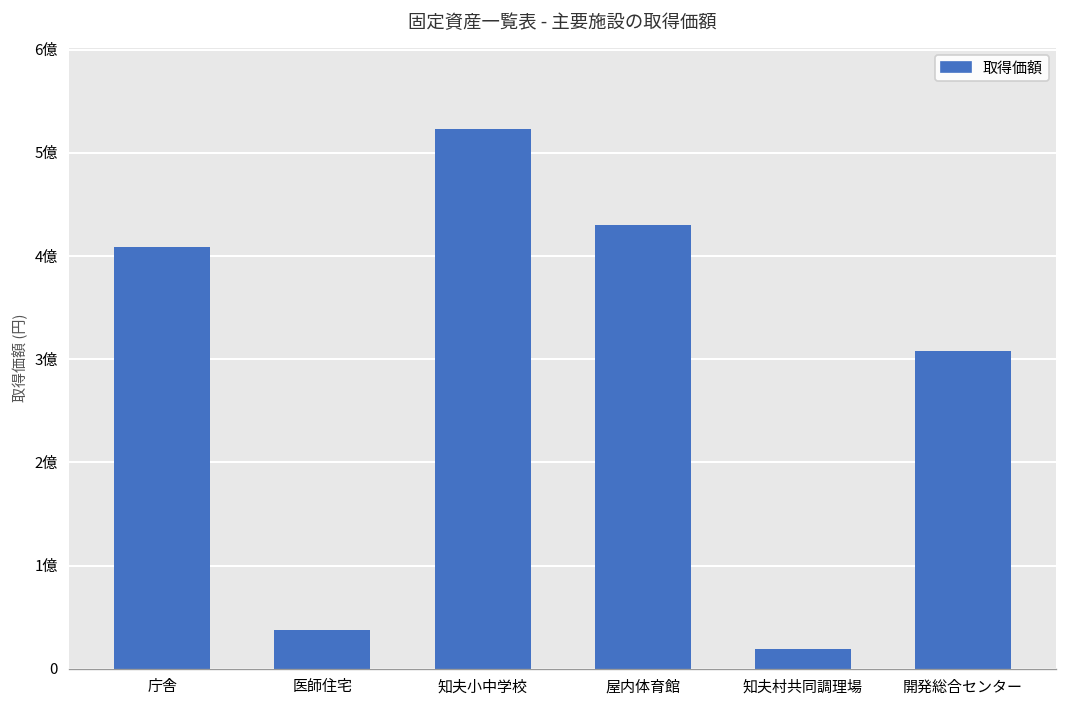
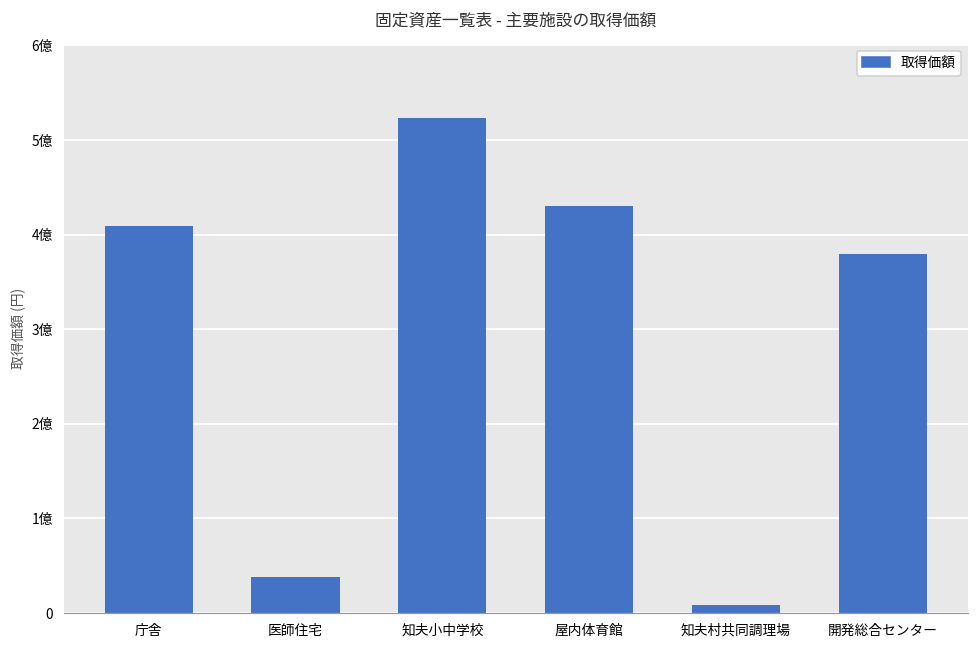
  {
    "庁舎": "4.1億",
    "医師住宅": "0.4億",
    "知夫小中学校": "5.2億",
    "屋内体育館": "4.3億",
-   "知夫村共同調理場": "0.2億",
-   "開発総合センター": "3.1億"
+   "知夫村共同調理場": "0.1億",
+   "開発総合センター": "3.8億"
  }
